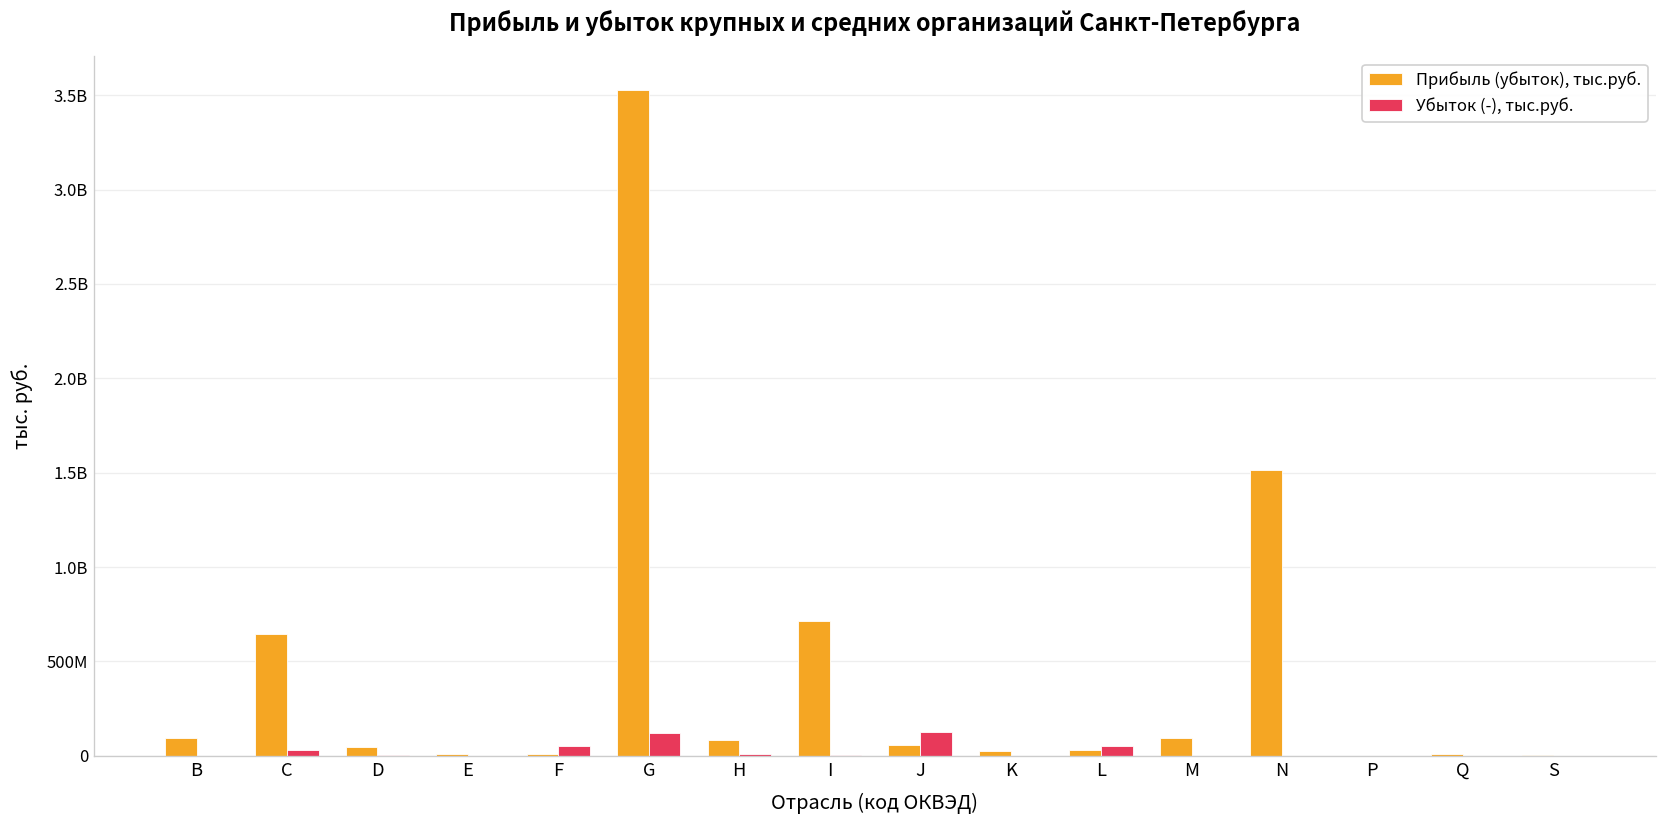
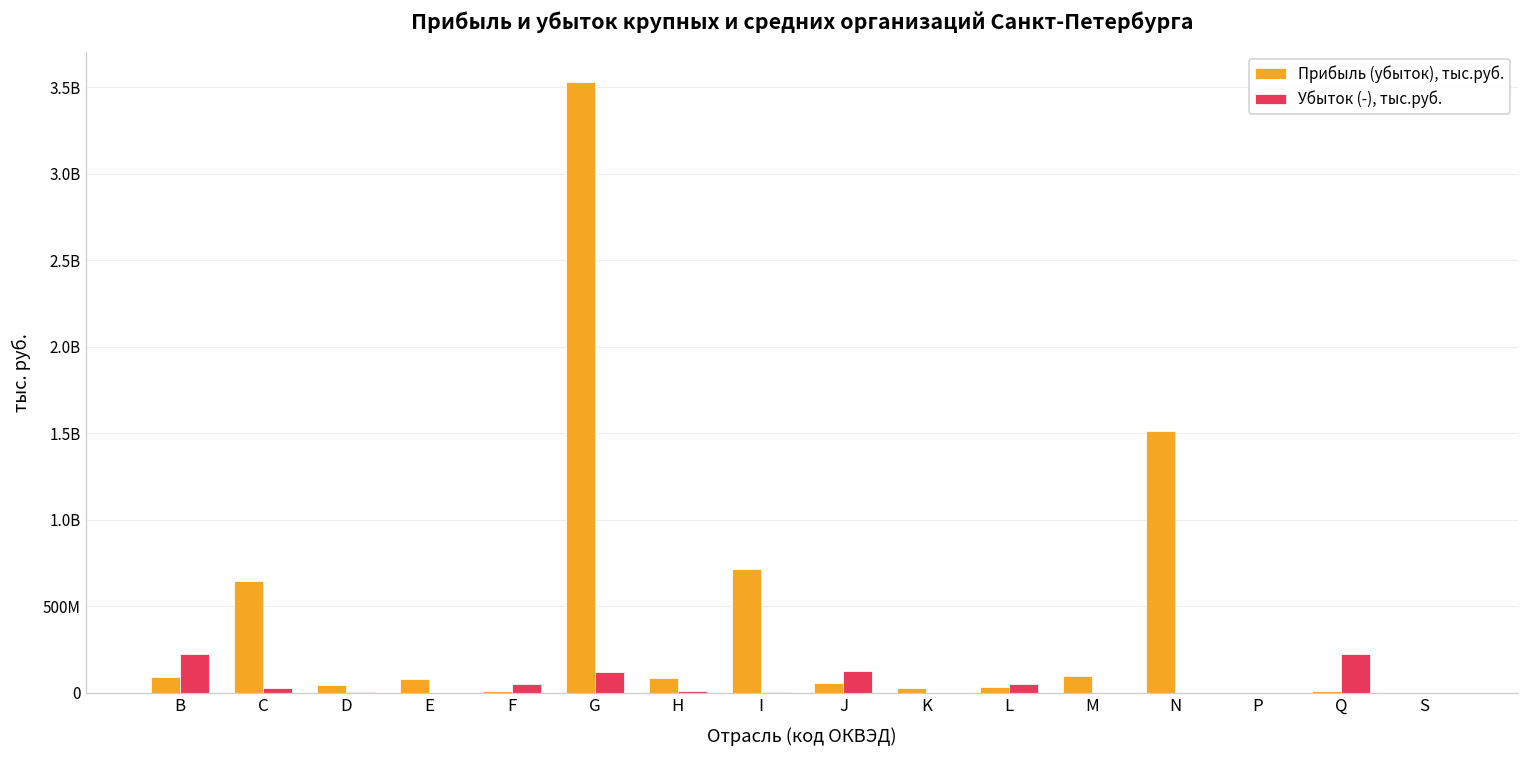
  {
    "Прибыль (убыток), тыс.руб.": {
      "B": 90000000,
      "C": 640000000,
      "D": 50000000,
-     "E": 10000000,
+     "E": 80000000,
      "G": 3530000000,
      "H": 80000000,
      "I": 710000000,
      "J": 60000000,
      "K": 30000000,
      "L": 30000000,
      "M": 100000000,
      "N": 1510000000
    },
    "Убыток (-), тыс.руб.": {
-     "B": 0,
+     "B": 220000000,
      "C": 30000000,
      "F": 50000000,
      "G": 120000000,
      "J": 130000000,
      "L": 50000000,
      "M": 0,
      "N": 0,
      "P": 0,
-     "Q": 0,
+     "Q": 230000000,
      "S": 0
    }
  }
